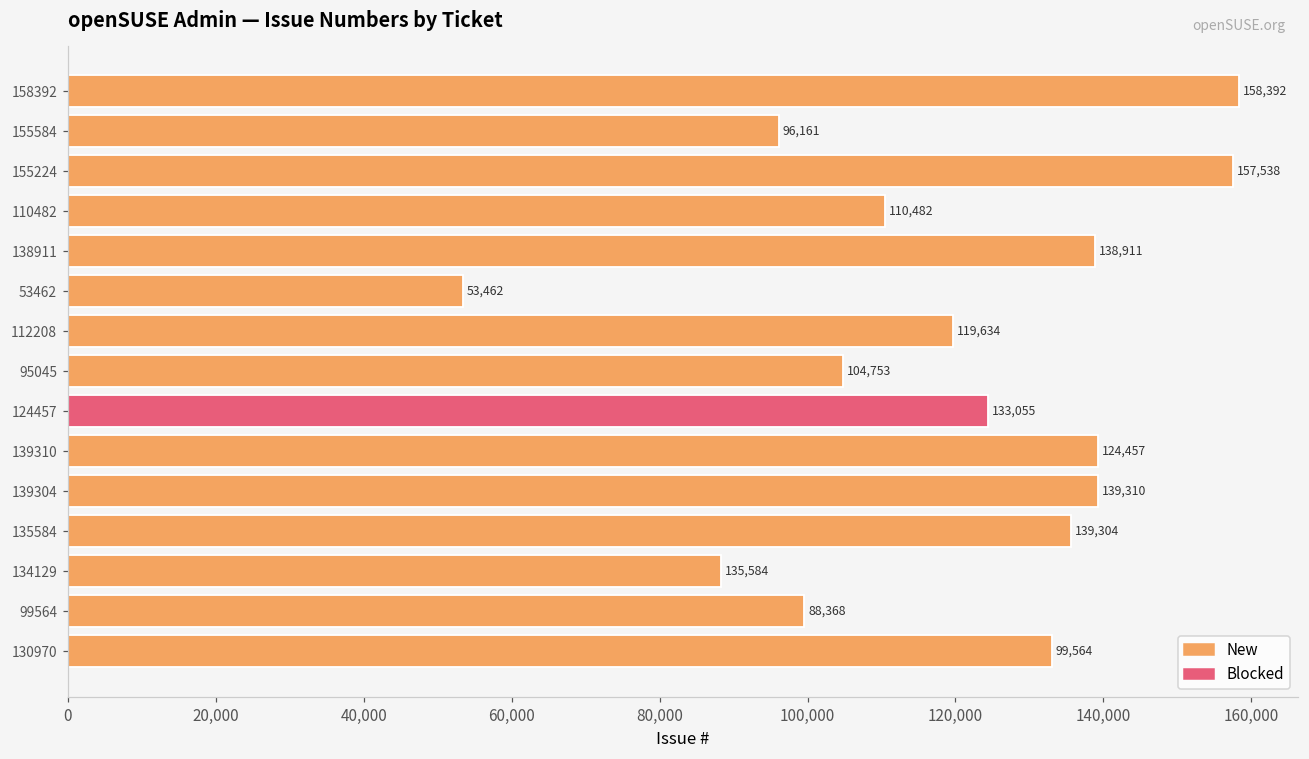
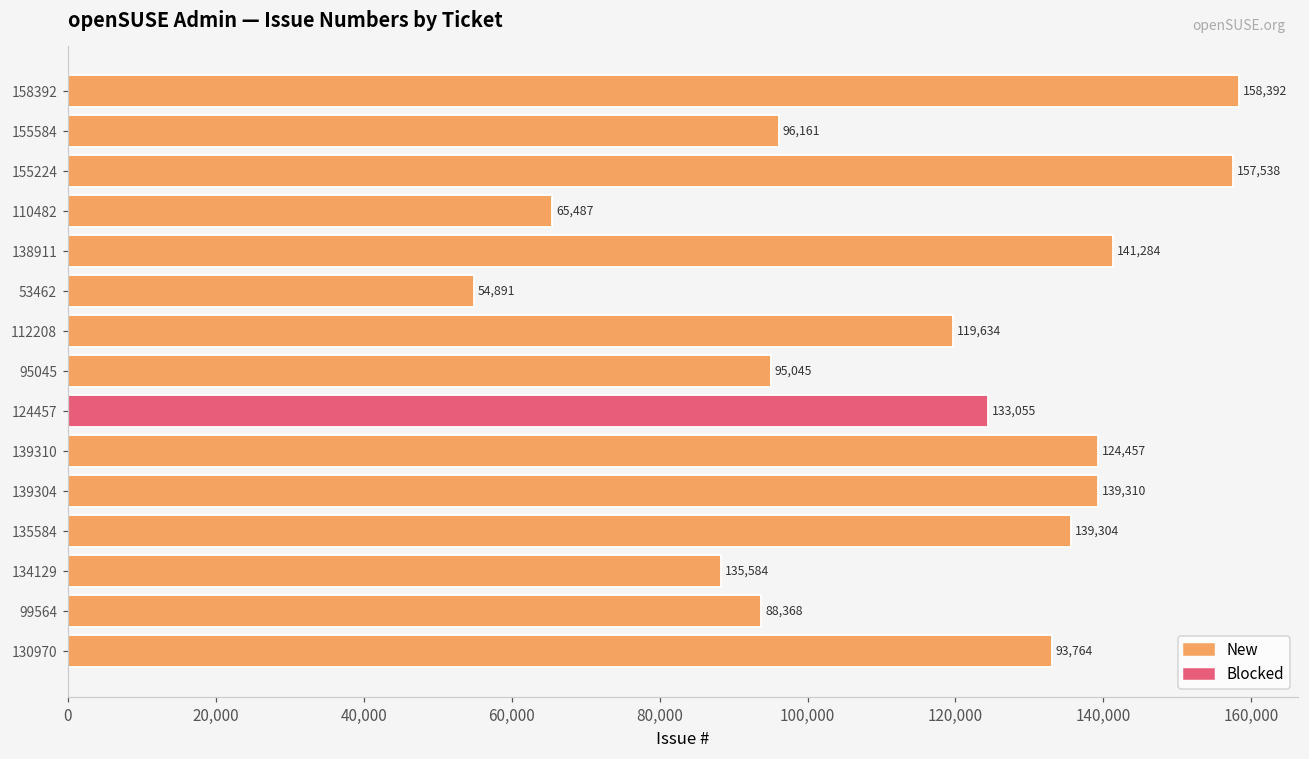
  {
    "New": {
      "158392": "158,392",
      "155584": "96,161",
      "155224": "157,538",
-     "110482": "110,482",
-     "138911": "138,911",
-     "53462": "53,462",
+     "110482": "65,487",
+     "138911": "141,284",
+     "53462": "54,891",
      "112208": "119,634",
-     "95045": "104,753",
-     "99564": "99,564"
+     "95045": "95,045",
+     "99564": "93,764"
    }
  }
